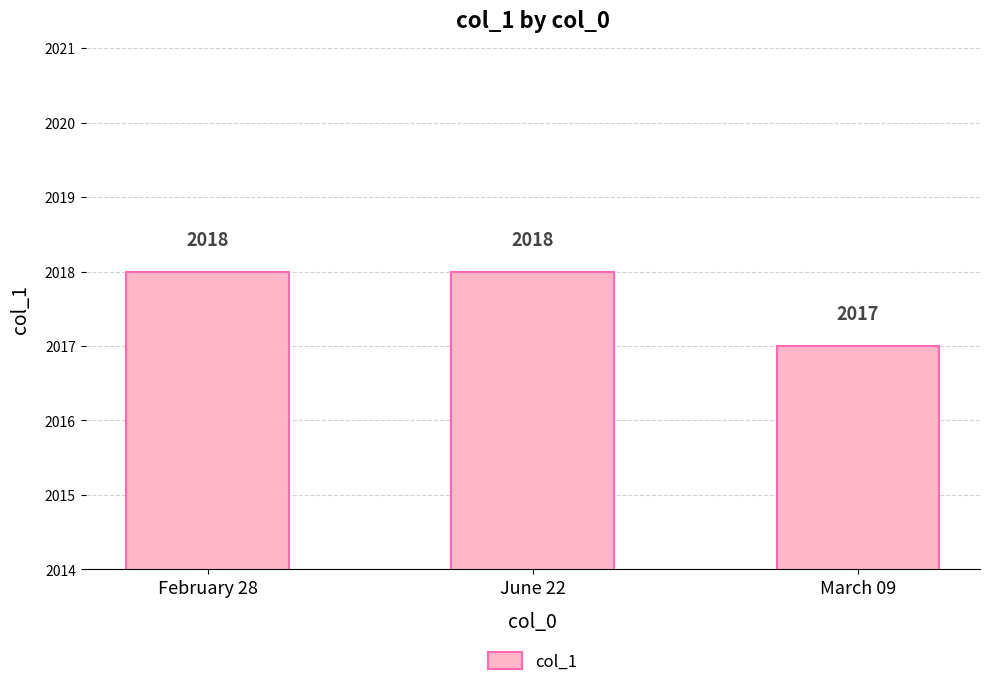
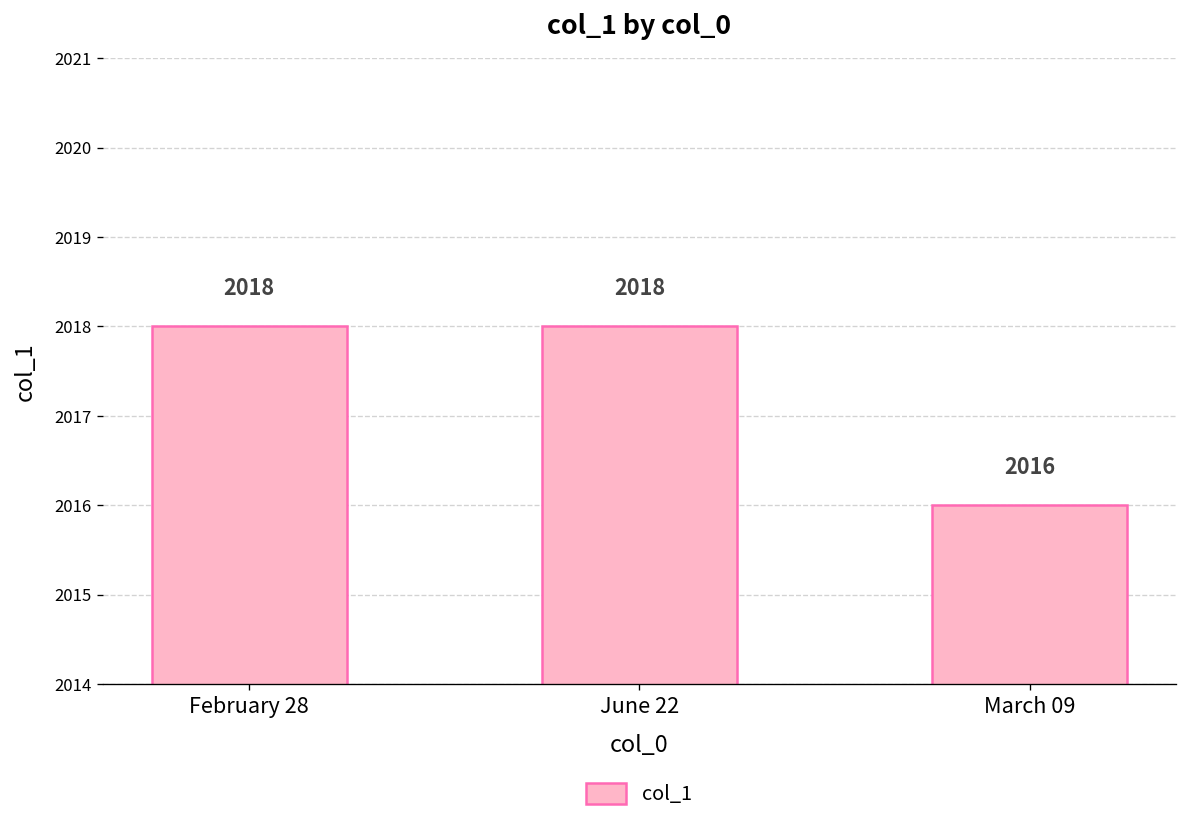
  {
    "February 28": 2018,
    "June 22": 2018,
-   "March 09": 2017
+   "March 09": 2016
  }
